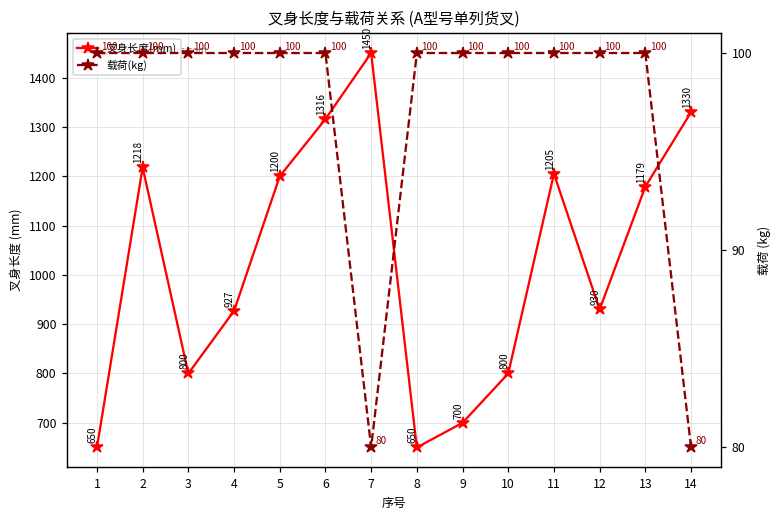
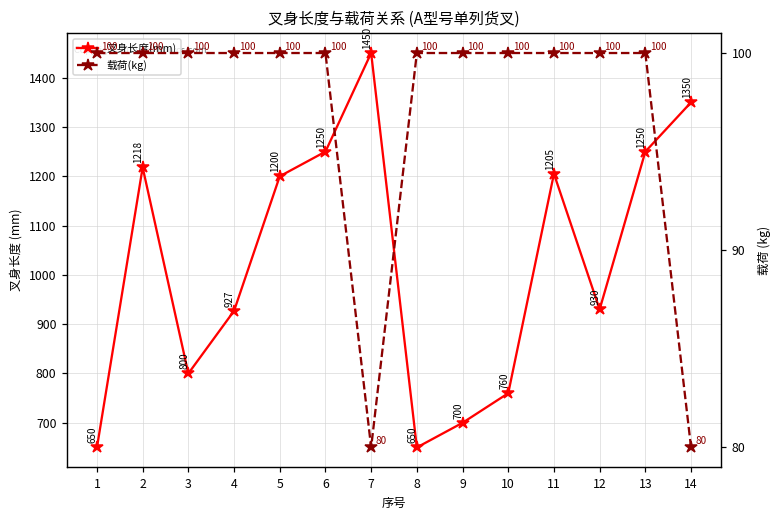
  {
    "叉身长度(mm)": {
      "1": 650,
      "2": 1218,
      "3": 800,
      "4": 927,
      "5": 1200,
-     "6": 1316,
+     "6": 1250,
      "7": 1450,
      "8": 650,
      "9": 700,
-     "10": 800,
+     "10": 760,
      "11": 1205,
      "12": 930,
-     "13": 1179,
-     "14": 1330
+     "13": 1250,
+     "14": 1350
    },
    "载荷(kg)": {
      "4": 100,
      "5": 100,
      "6": 100,
      "7": 80,
      "8": 100,
      "9": 100,
      "10": 100,
      "11": 100,
      "12": 100,
      "13": 100,
      "14": 80
    }
  }
